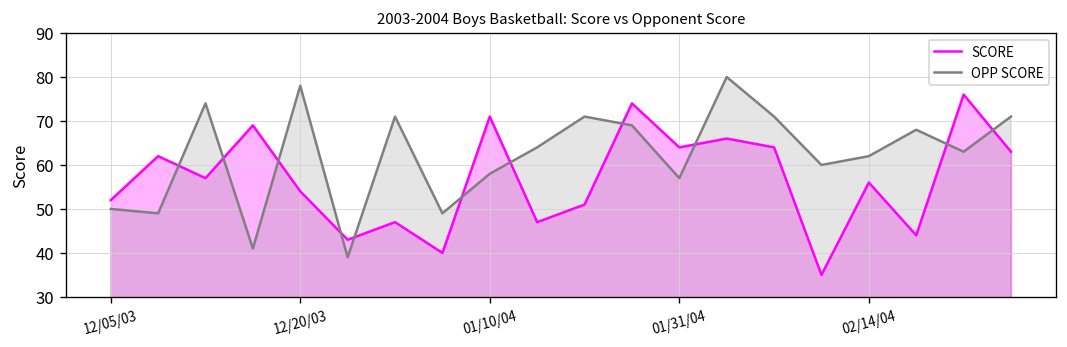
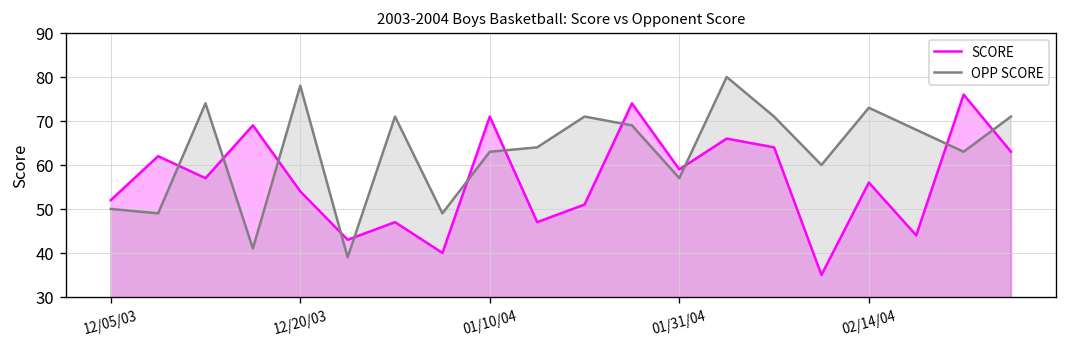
  {
    "SCORE": {
      "12/05/03": 52,
      "12/20/03": 54,
      "01/10/04": 71,
-     "01/31/04": 64,
+     "01/31/04": 59,
      "02/14/04": 56
    },
    "OPP SCORE": {
      "12/05/03": 50,
      "12/20/03": 78,
-     "01/10/04": 58,
+     "01/10/04": 63,
      "01/31/04": 57,
-     "02/14/04": 62
+     "02/14/04": 73
    }
  }
